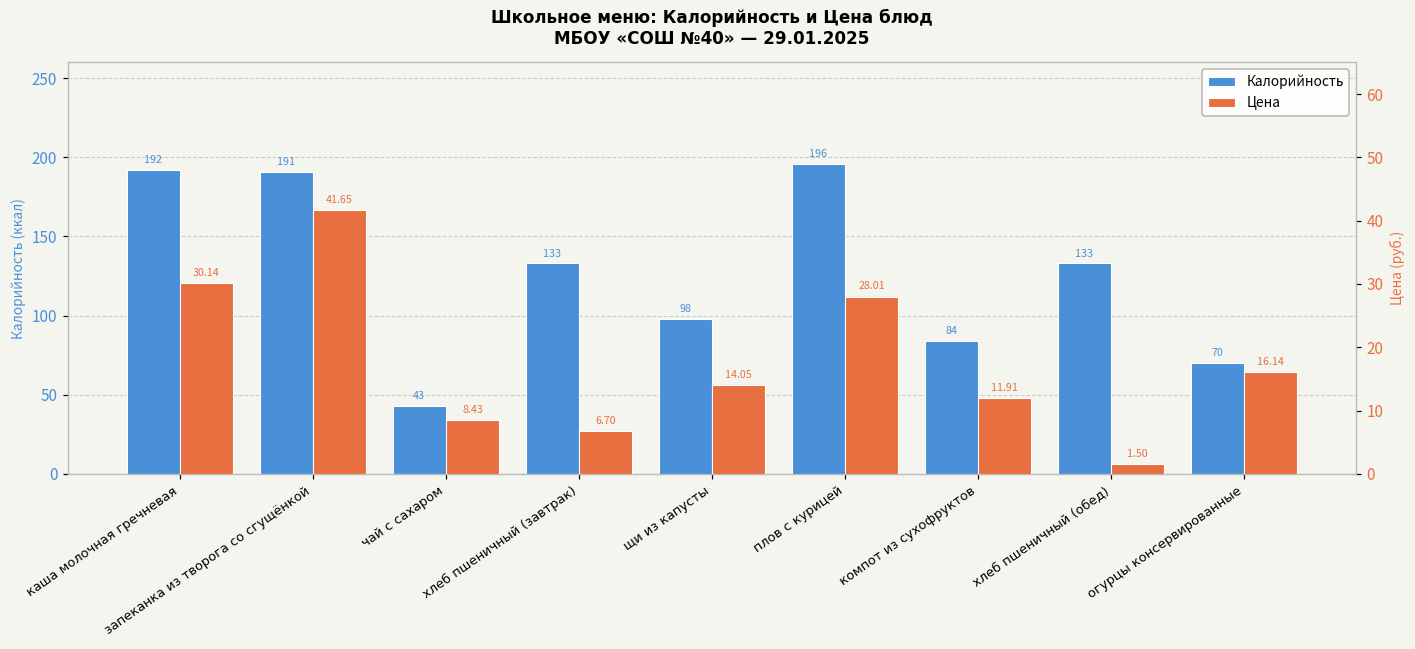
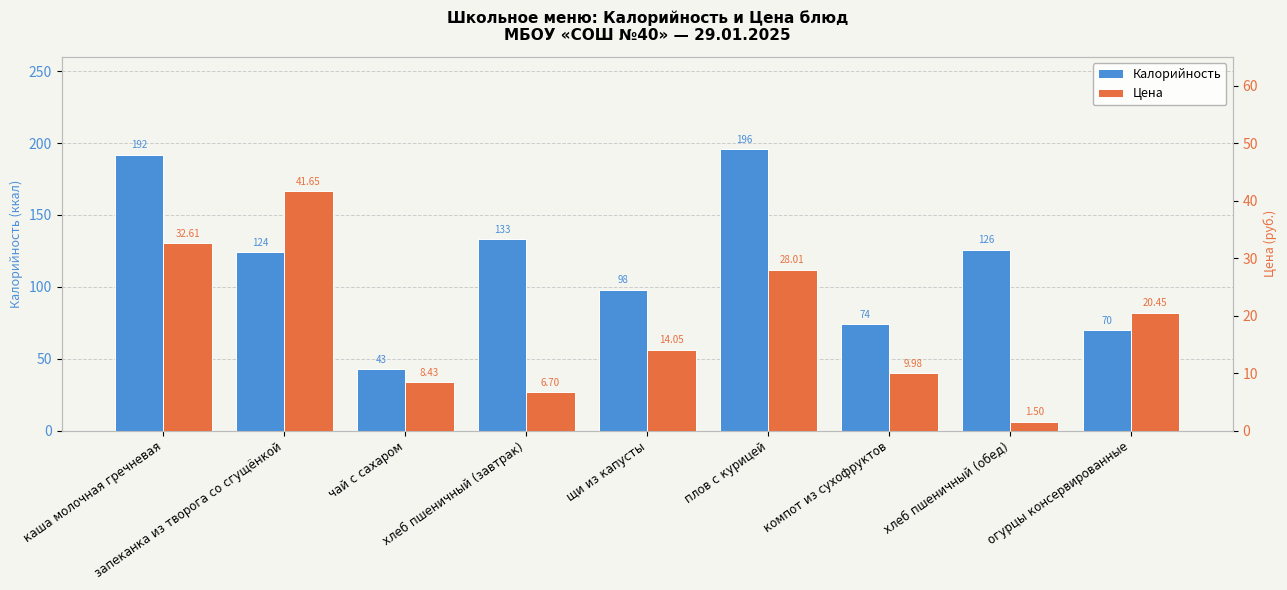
  {
    "Калорийность": {
      "каша молочная гречневая": 192,
-     "запеканка из творога со сгущёнкой": 191,
+     "запеканка из творога со сгущёнкой": 124,
      "чай с сахаром": 43,
      "хлеб пшеничный (завтрак)": 133,
      "щи из капусты": 98,
      "плов с курицей": 196,
-     "компот из сухофруктов": 84,
-     "хлеб пшеничный (обед)": 133,
+     "компот из сухофруктов": 74,
+     "хлеб пшеничный (обед)": 126,
      "огурцы консервированные": 70
    },
    "Цена": {
-     "каша молочная гречневая": 30.14,
+     "каша молочная гречневая": 32.61,
      "запеканка из творога со сгущёнкой": 41.65,
      "чай с сахаром": 8.43,
      "хлеб пшеничный (завтрак)": 6.70,
      "щи из капусты": 14.05,
      "плов с курицей": 28.01,
-     "компот из сухофруктов": 11.91,
+     "компот из сухофруктов": 9.98,
      "хлеб пшеничный (обед)": 1.50,
-     "огурцы консервированные": 16.14
+     "огурцы консервированные": 20.45
    }
  }
